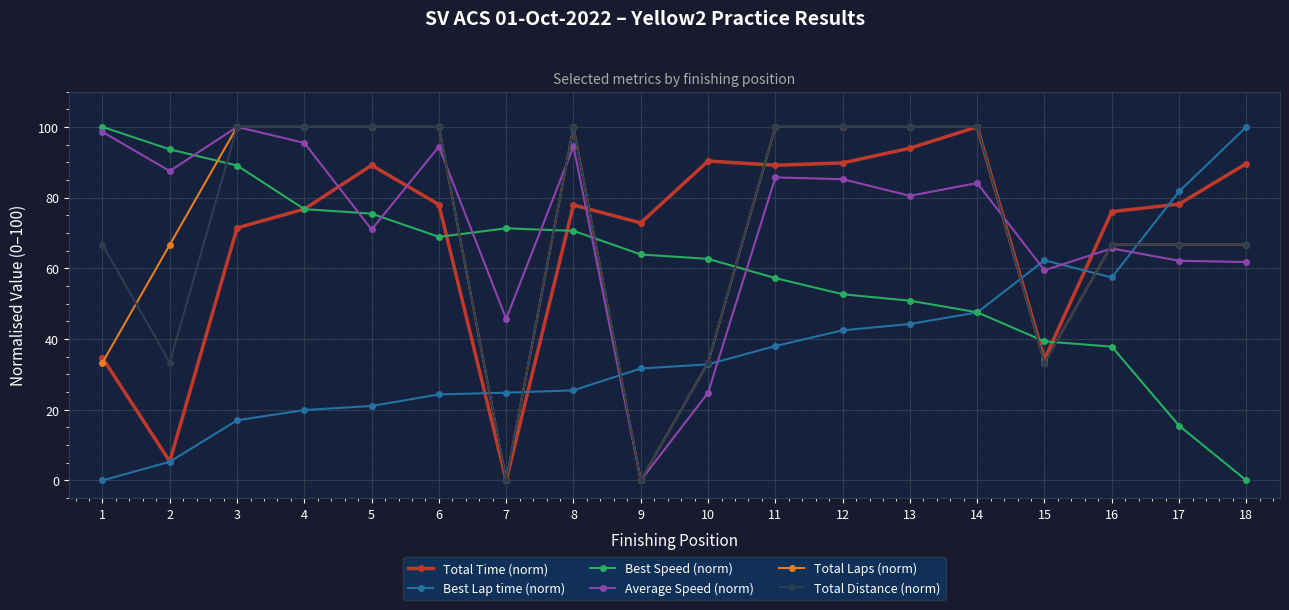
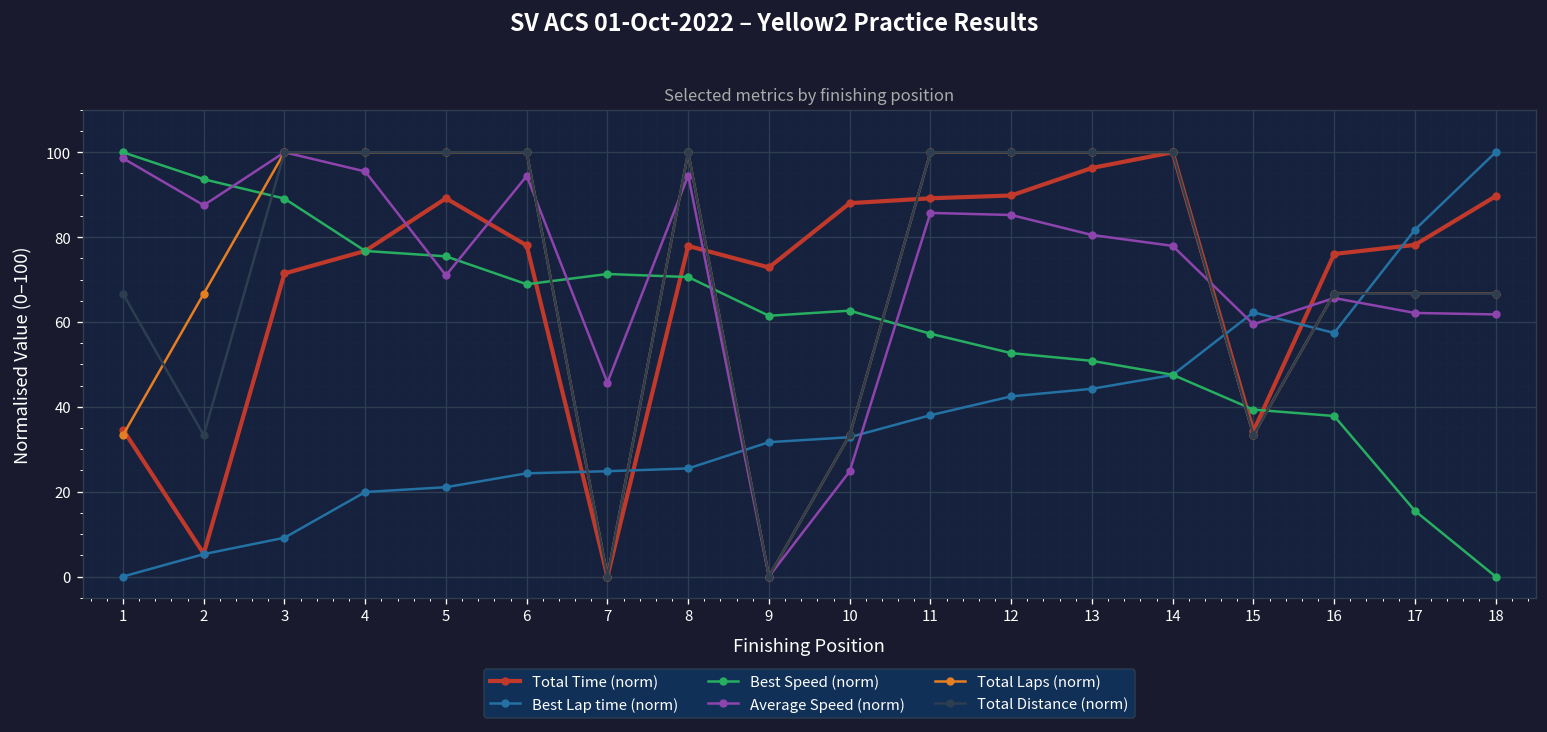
  {
    "Total Time (norm)": {
      "1": 35,
      "3": 71,
      "5": 89,
      "6": 78,
      "8": 78,
      "9": 73,
-     "10": 90,
+     "10": 88,
      "11": 89,
      "12": 90,
-     "13": 94,
+     "13": 96,
      "15": 34,
      "16": 76,
      "17": 78,
      "18": 90
    },
    "Best Lap time (norm)": {
      "1": 0,
-     "3": 17,
+     "3": 9,
      "4": 20,
      "5": 21,
      "6": 24,
      "7": 25,
      "8": 25,
      "9": 32,
      "11": 38,
      "12": 42,
      "13": 44,
      "15": 62,
      "16": 57,
      "17": 82,
      "18": 100
    },
    "Best Speed (norm)": {
      "1": 100,
      "2": 94,
      "3": 89,
      "5": 75,
      "6": 69,
      "7": 71,
      "8": 71,
-     "9": 64,
+     "9": 61,
      "10": 63,
      "11": 57,
      "12": 53,
      "13": 51,
      "15": 39,
      "16": 38,
      "17": 15,
      "18": 0
    },
    "Average Speed (norm)": {
      "1": 99,
      "2": 88,
      "4": 95,
      "5": 71,
      "6": 94,
      "7": 46,
      "8": 95,
      "10": 25,
      "11": 86,
      "12": 85,
      "13": 81,
-     "14": 84,
+     "14": 78,
      "15": 59,
      "16": 66,
      "17": 62,
      "18": 62
    },
    "Total Laps (norm)": {
      "1": 33,
      "2": 67
    },
    "Total Distance (norm)": {
      "1": 67,
      "2": 33
    }
  }
